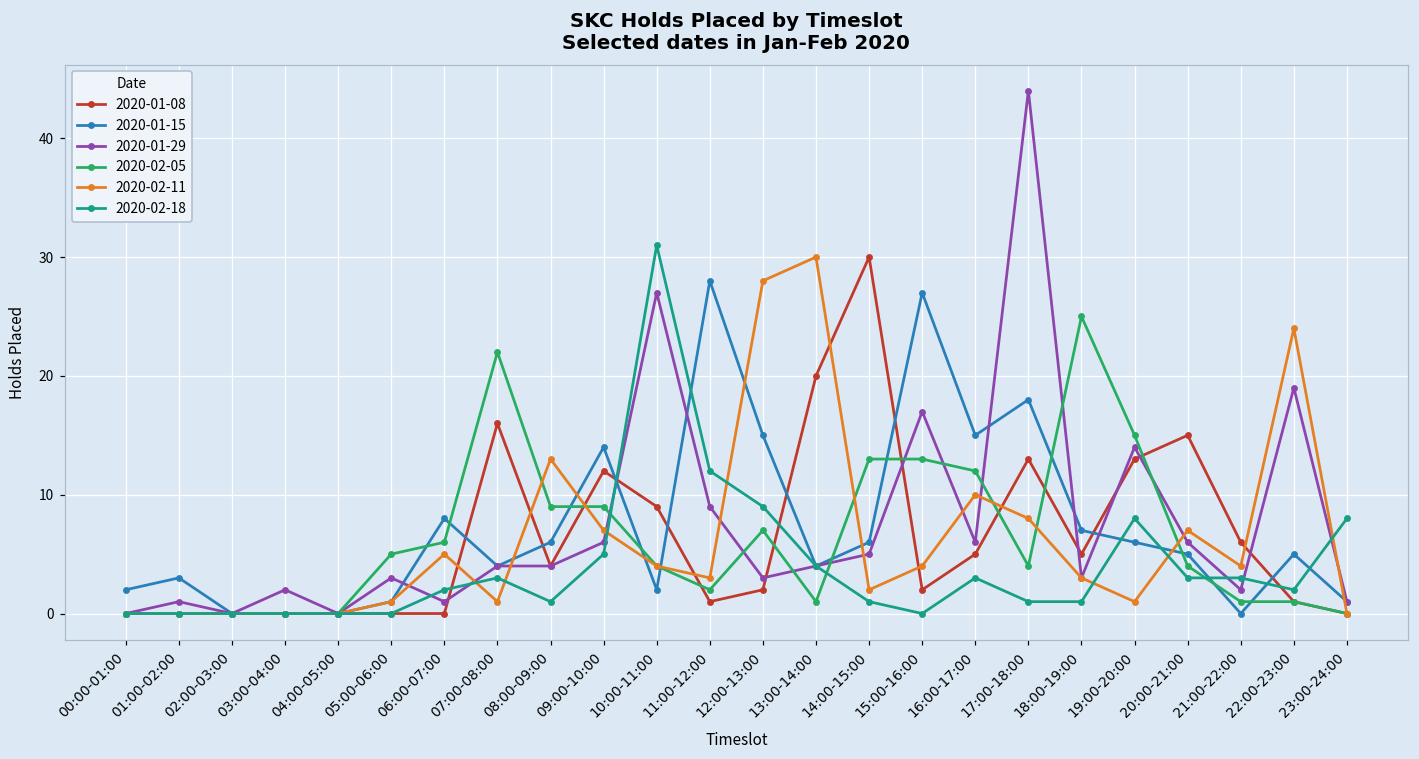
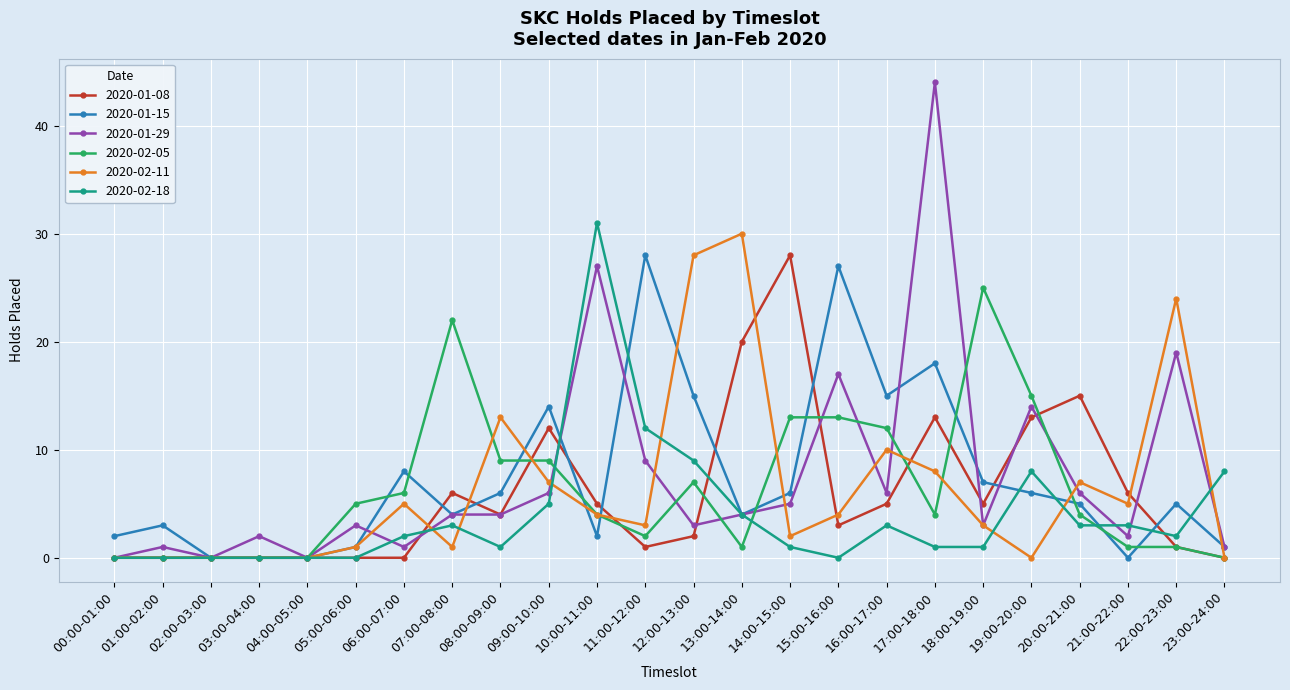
  {
    "2020-01-08": {
      "06:00-07:00": 0,
-     "07:00-08:00": 16,
+     "07:00-08:00": 6,
      "09:00-10:00": 12,
-     "10:00-11:00": 9,
+     "10:00-11:00": 5,
      "11:00-12:00": 1,
      "12:00-13:00": 2,
      "13:00-14:00": 20,
-     "14:00-15:00": 30,
-     "15:00-16:00": 2,
+     "14:00-15:00": 28,
+     "15:00-16:00": 3,
      "16:00-17:00": 5,
      "17:00-18:00": 13,
      "18:00-19:00": 5,
      "19:00-20:00": 13,
      "20:00-21:00": 15,
      "21:00-22:00": 6
    },
    "2020-01-15": {
      "00:00-01:00": 2,
      "01:00-02:00": 3,
      "06:00-07:00": 8,
      "08:00-09:00": 6,
      "09:00-10:00": 14,
      "10:00-11:00": 2,
      "11:00-12:00": 28,
      "12:00-13:00": 15,
      "14:00-15:00": 6,
      "15:00-16:00": 27,
      "16:00-17:00": 15,
      "17:00-18:00": 18,
      "18:00-19:00": 7,
      "19:00-20:00": 6,
      "20:00-21:00": 5,
      "21:00-22:00": 0,
      "22:00-23:00": 5
    },
    "2020-01-29": {
      "01:00-02:00": 1,
      "03:00-04:00": 2,
      "05:00-06:00": 3,
      "06:00-07:00": 1,
      "09:00-10:00": 6,
      "10:00-11:00": 27,
      "11:00-12:00": 9,
      "12:00-13:00": 3,
      "14:00-15:00": 5,
      "15:00-16:00": 17,
      "16:00-17:00": 6,
      "17:00-18:00": 44,
      "19:00-20:00": 14,
      "20:00-21:00": 6,
      "21:00-22:00": 2,
      "22:00-23:00": 19
    },
    "2020-02-11": {
      "06:00-07:00": 5,
      "07:00-08:00": 1,
      "08:00-09:00": 13,
      "09:00-10:00": 7,
      "11:00-12:00": 3,
      "12:00-13:00": 28,
      "13:00-14:00": 30,
      "14:00-15:00": 2,
      "15:00-16:00": 4,
      "16:00-17:00": 10,
      "17:00-18:00": 8,
-     "19:00-20:00": 1,
+     "19:00-20:00": 0,
      "20:00-21:00": 7,
-     "21:00-22:00": 4,
+     "21:00-22:00": 5,
      "22:00-23:00": 24
    }
  }
